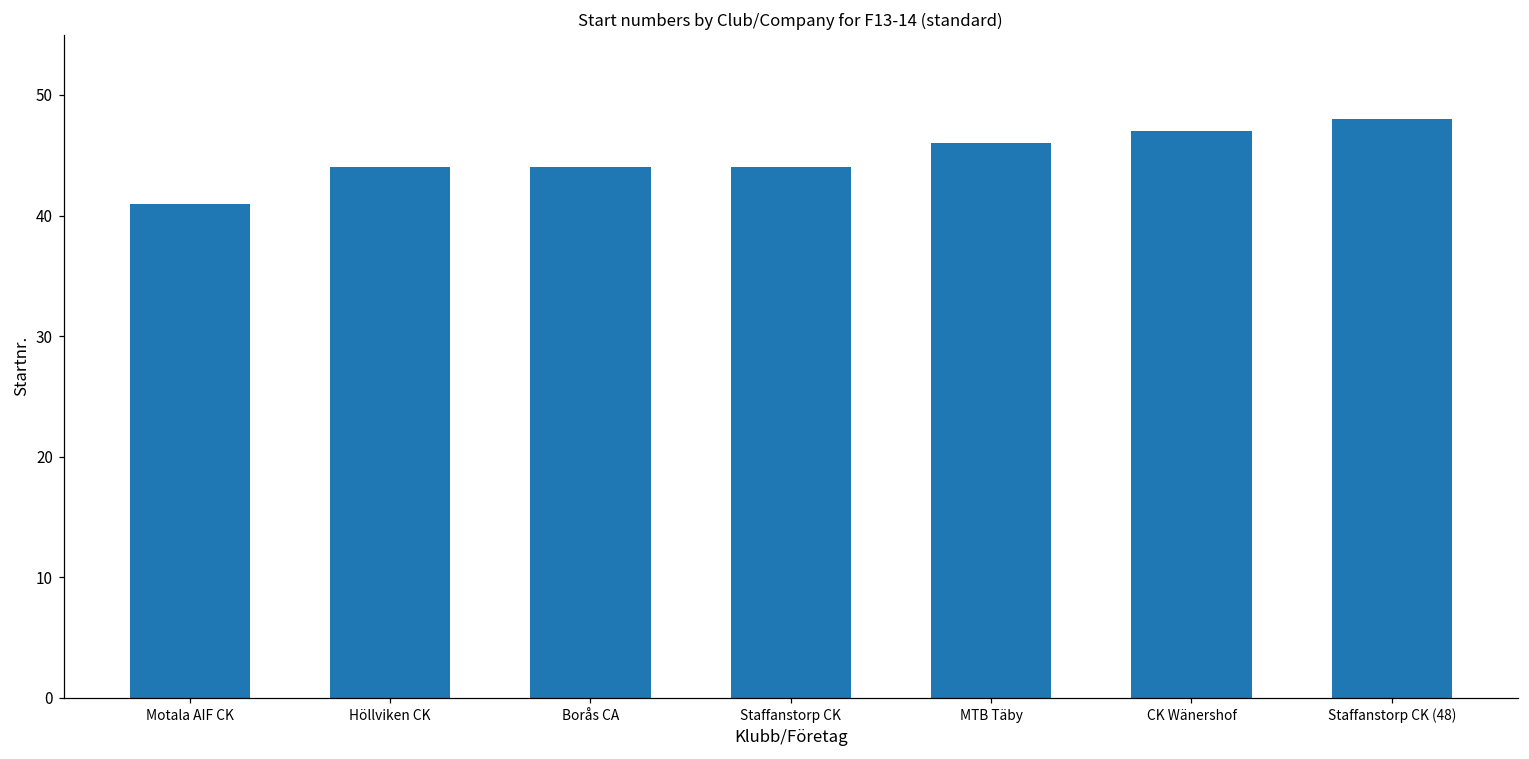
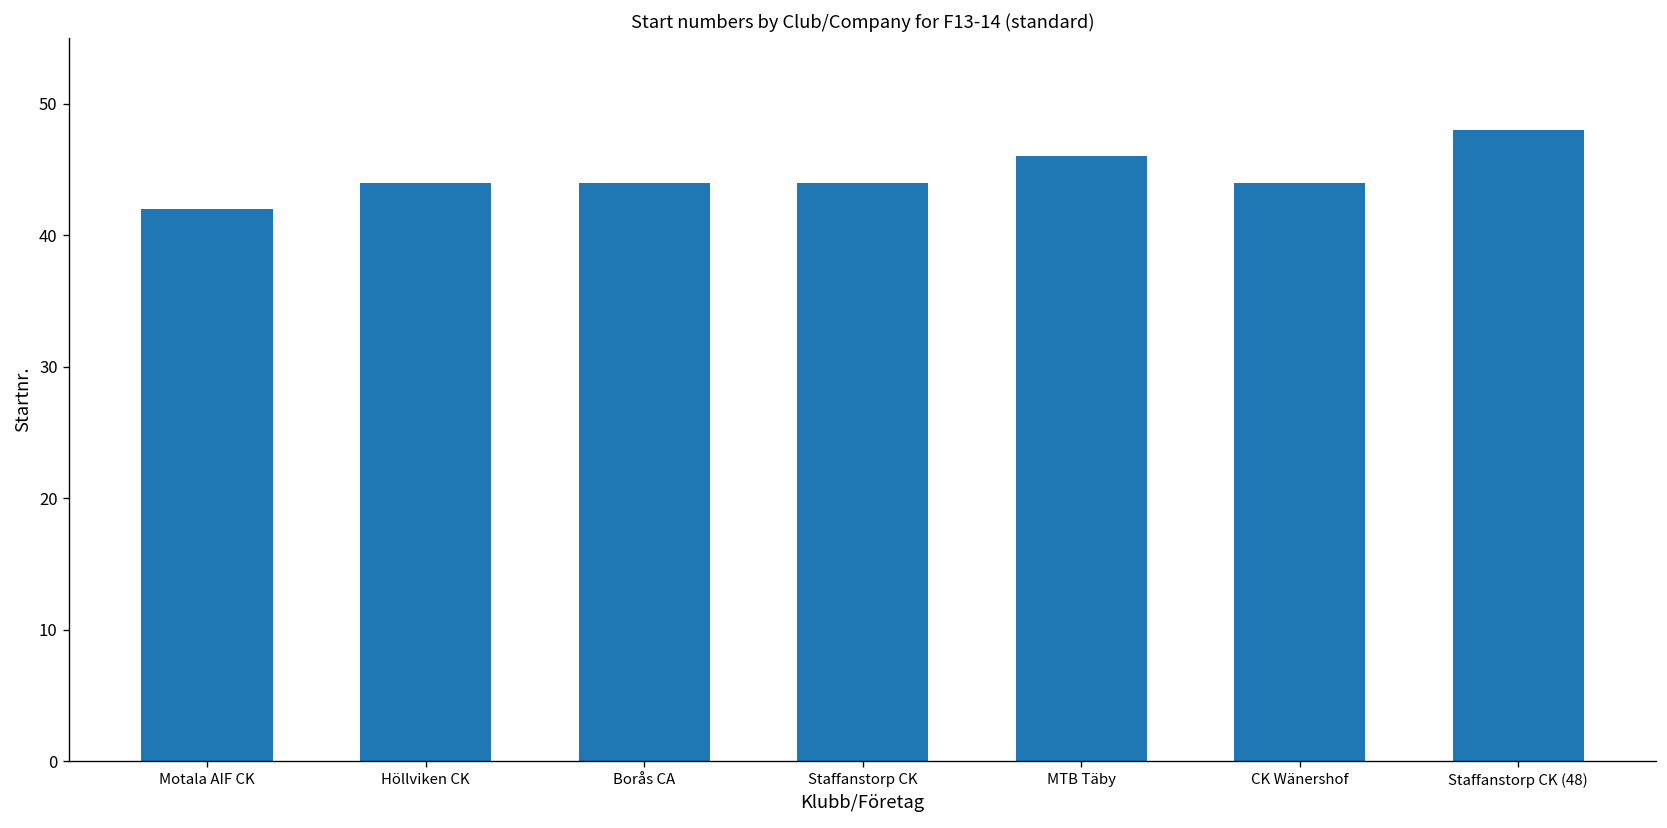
  {
-   "Motala AIF CK": 41,
+   "Motala AIF CK": 42,
    "Höllviken CK": 44,
    "Borås CA": 44,
    "Staffanstorp CK": 44,
    "MTB Täby": 46,
-   "CK Wänershof": 47,
+   "CK Wänershof": 44,
    "Staffanstorp CK (48)": 48
  }
